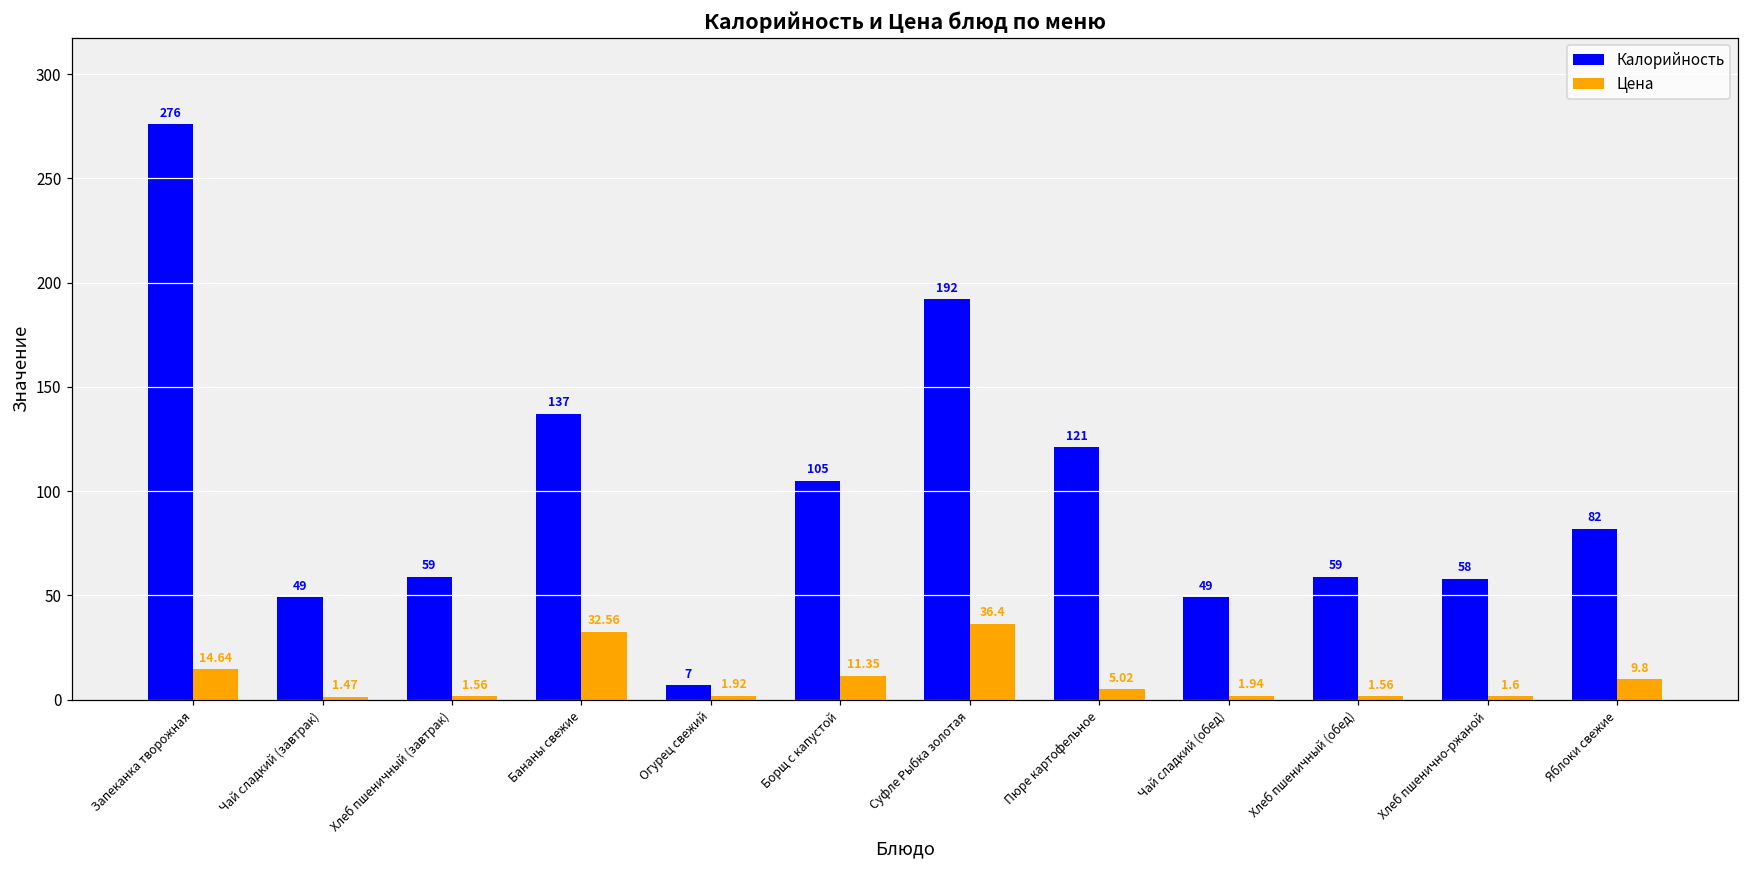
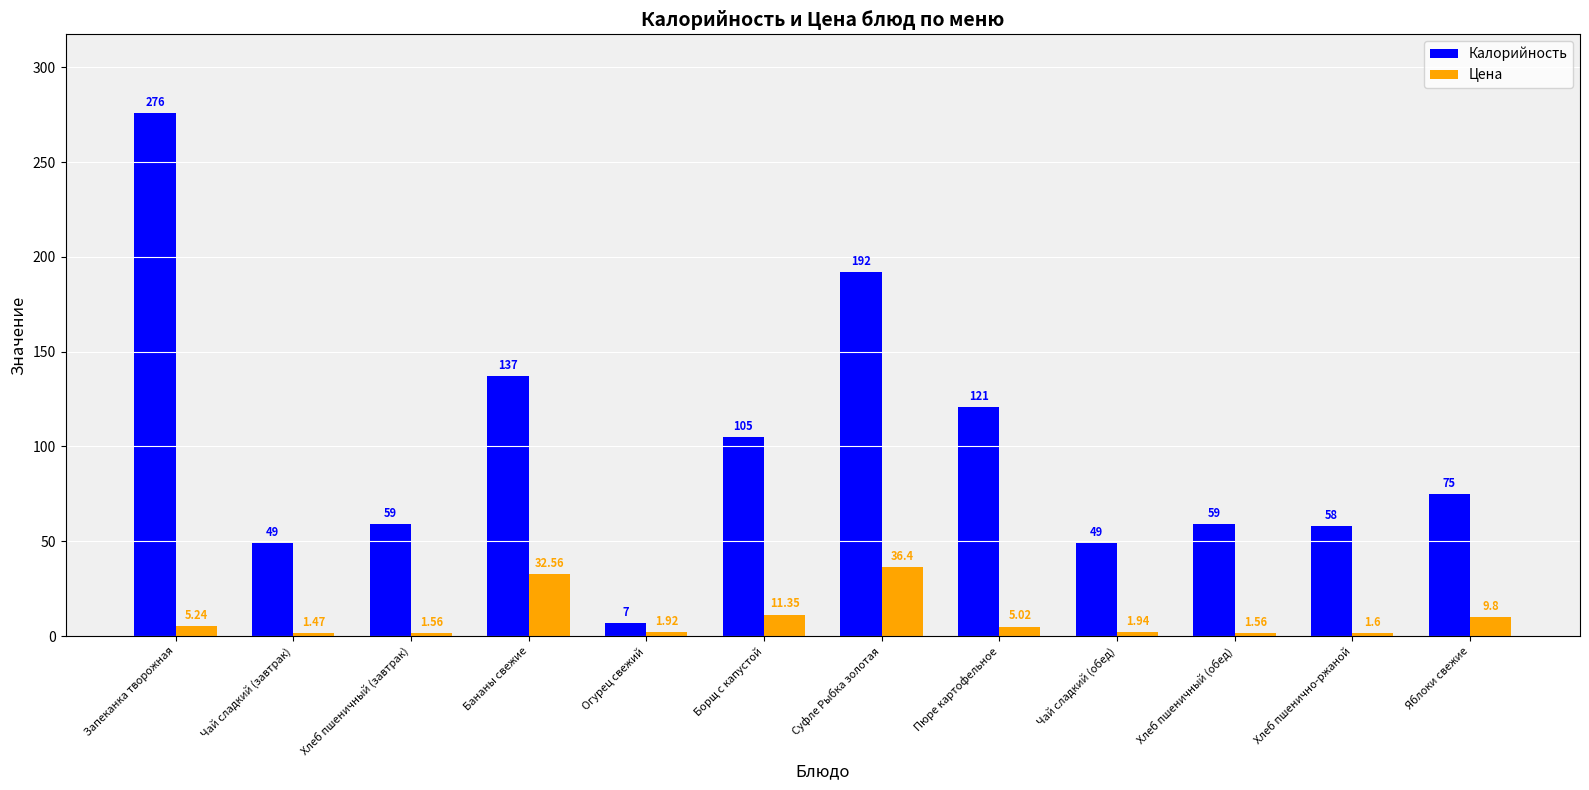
  {
    "Калорийность": {
      "Запеканка творожная": 276,
      "Чай сладкий (завтрак)": 49,
      "Хлеб пшеничный (завтрак)": 59,
      "Бананы свежие": 137,
      "Огурец свежий": 7,
      "Борщ с капустой": 105,
      "Суфле Рыбка золотая": 192,
      "Пюре картофельное": 121,
      "Чай сладкий (обед)": 49,
      "Хлеб пшеничный (обед)": 59,
      "Хлеб пшенично-ржаной": 58,
-     "Яблоки свежие": 82
+     "Яблоки свежие": 75
    },
    "Цена": {
-     "Запеканка творожная": 14.64,
+     "Запеканка творожная": 5.24,
      "Чай сладкий (завтрак)": 1.47,
      "Хлеб пшеничный (завтрак)": 1.56,
      "Бананы свежие": 32.56,
      "Огурец свежий": 1.92,
      "Борщ с капустой": 11.35,
      "Суфле Рыбка золотая": 36.4,
      "Пюре картофельное": 5.02,
      "Чай сладкий (обед)": 1.94,
      "Хлеб пшеничный (обед)": 1.56,
      "Хлеб пшенично-ржаной": 1.6,
      "Яблоки свежие": 9.8
    }
  }
